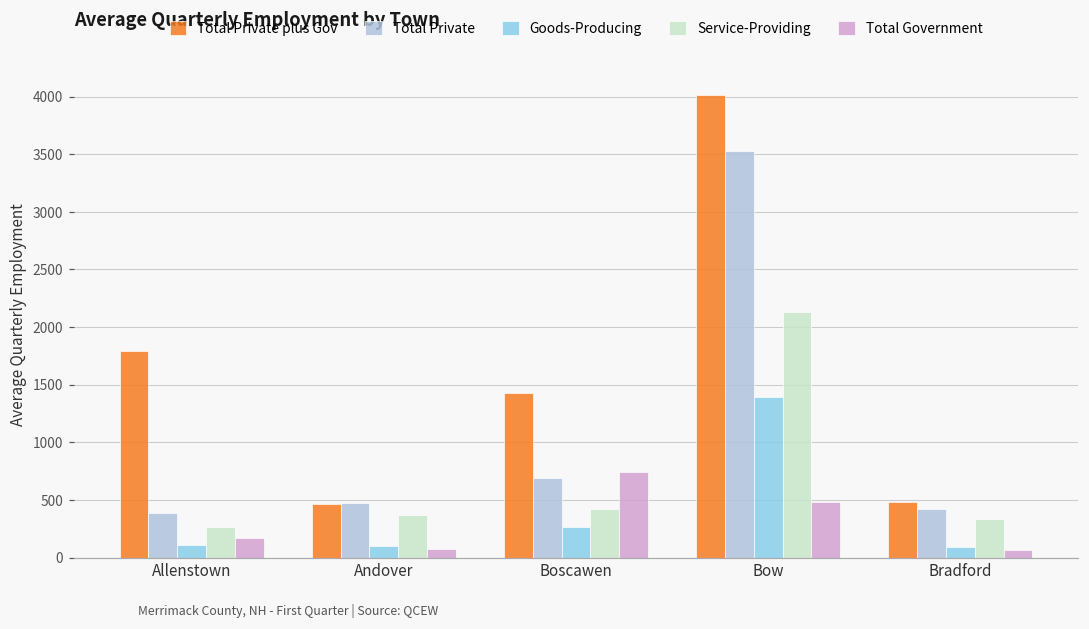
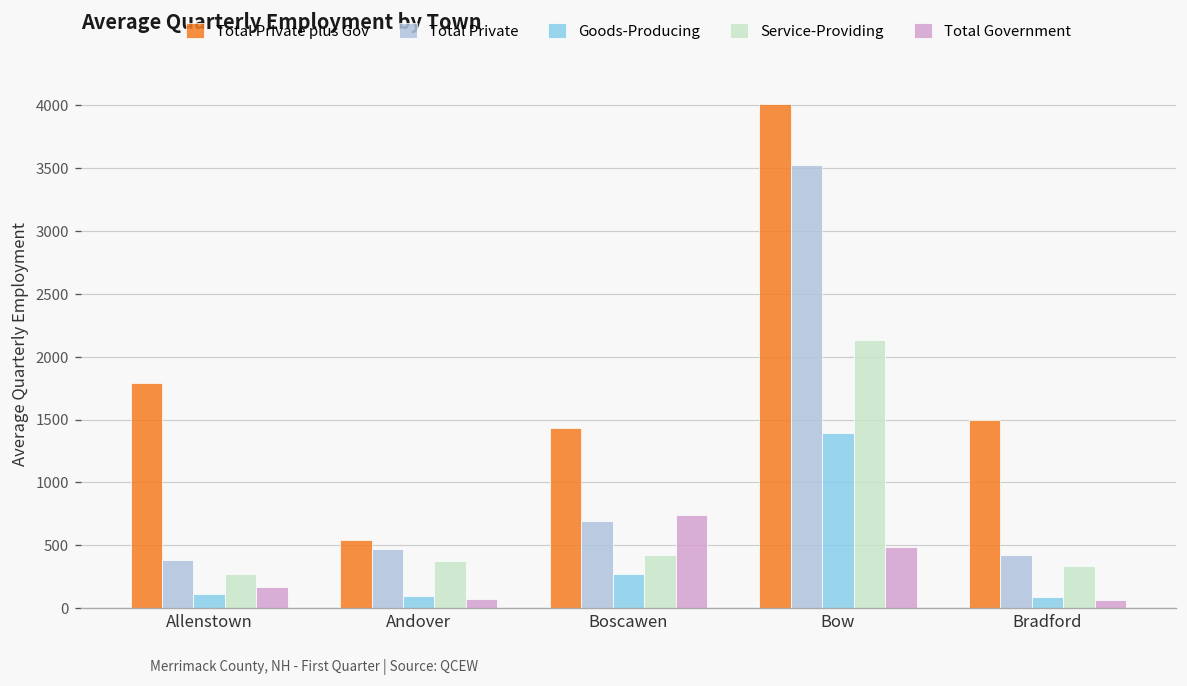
  {
    "Total Private plus Gov": {
      "Allenstown": 1790,
-     "Andover": 470,
+     "Andover": 540,
      "Boscawen": 1430,
      "Bow": 4010,
-     "Bradford": 490
+     "Bradford": 1500
    }
  }
